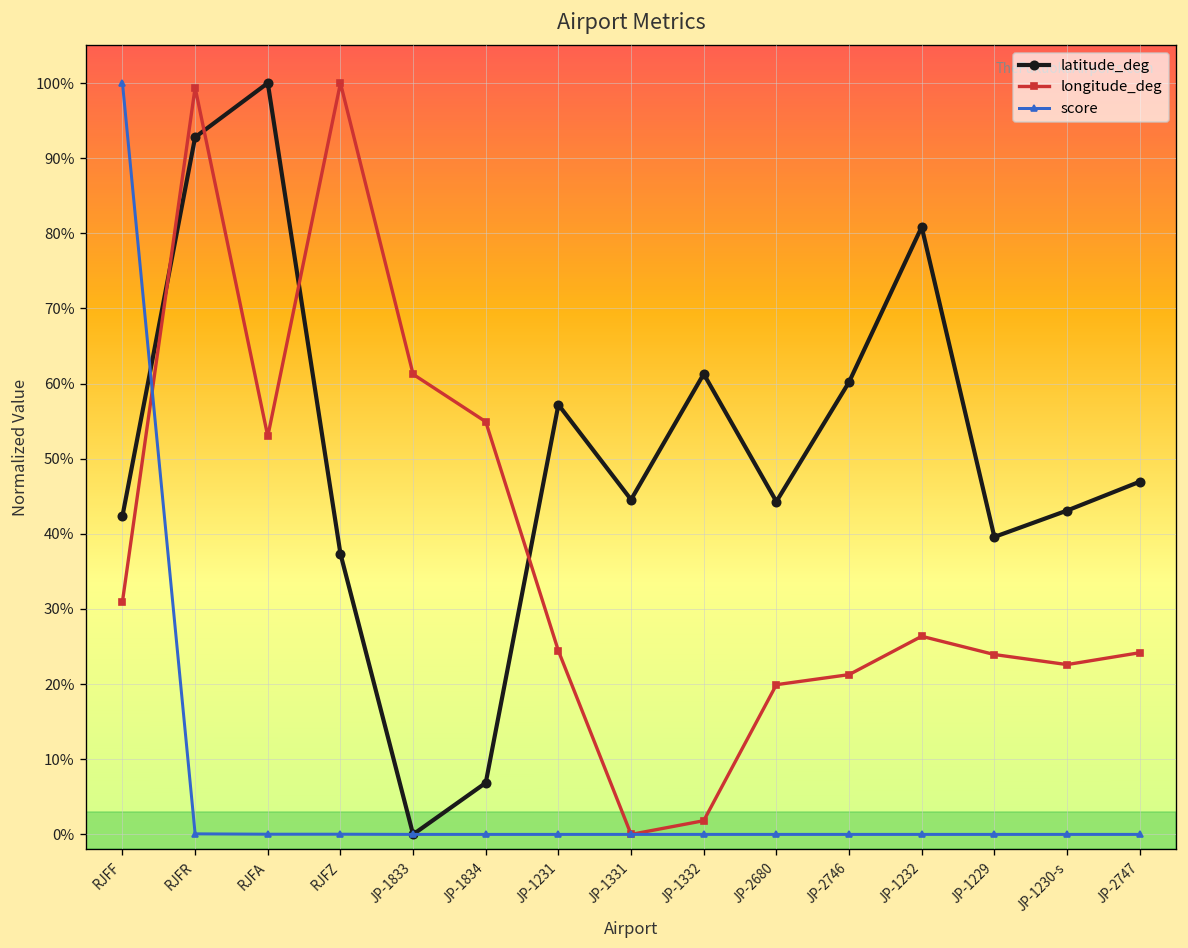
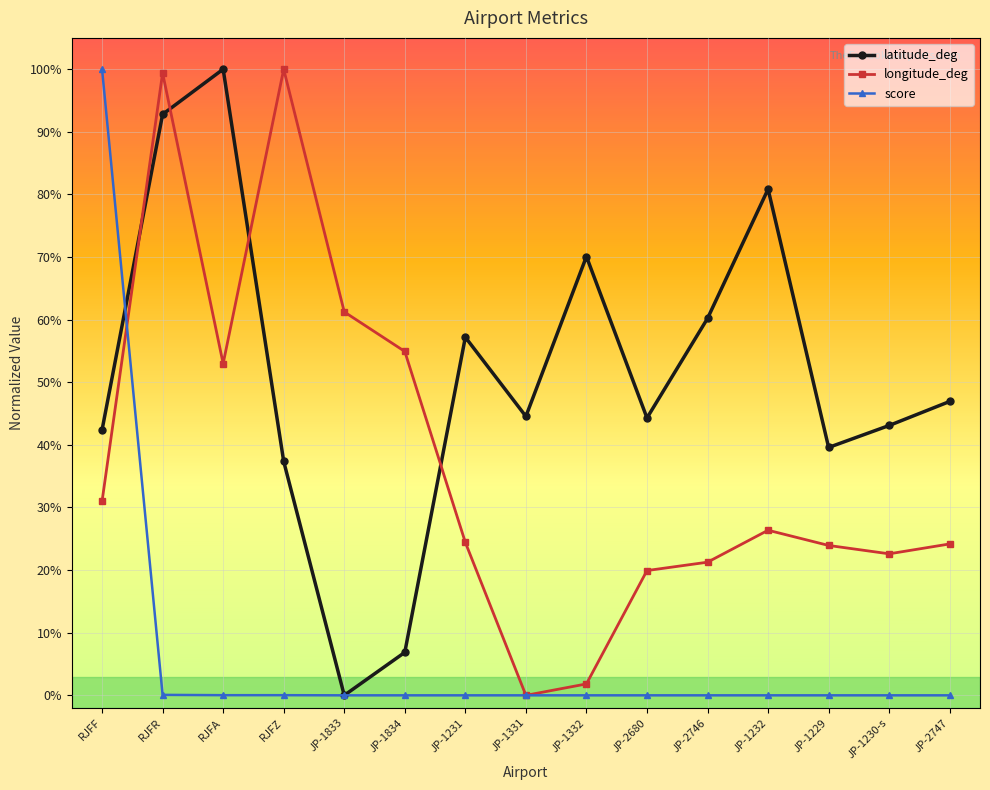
  {
    "latitude_deg": {
      "RJFF": "42%",
      "RJFR": "93%",
      "RJFA": "100%",
      "RJFZ": "37%",
      "JP-1834": "7%",
      "JP-1231": "57%",
      "JP-1331": "45%",
-     "JP-1332": "61%",
+     "JP-1332": "70%",
      "JP-2680": "44%",
      "JP-2746": "60%",
      "JP-1232": "81%",
      "JP-1229": "40%",
      "JP-1230-s": "43%",
      "JP-2747": "47%"
    },
    "longitude_deg": {
      "RJFF": "31%",
      "RJFR": "99%",
      "RJFA": "53%",
      "RJFZ": "100%",
      "JP-1833": "61%",
      "JP-1834": "55%",
      "JP-1231": "24%",
      "JP-2680": "20%",
      "JP-2746": "21%",
      "JP-1232": "26%",
      "JP-1229": "24%",
      "JP-1230-s": "23%",
      "JP-2747": "24%"
    },
    "score": {
      "RJFF": "100%"
    }
  }
